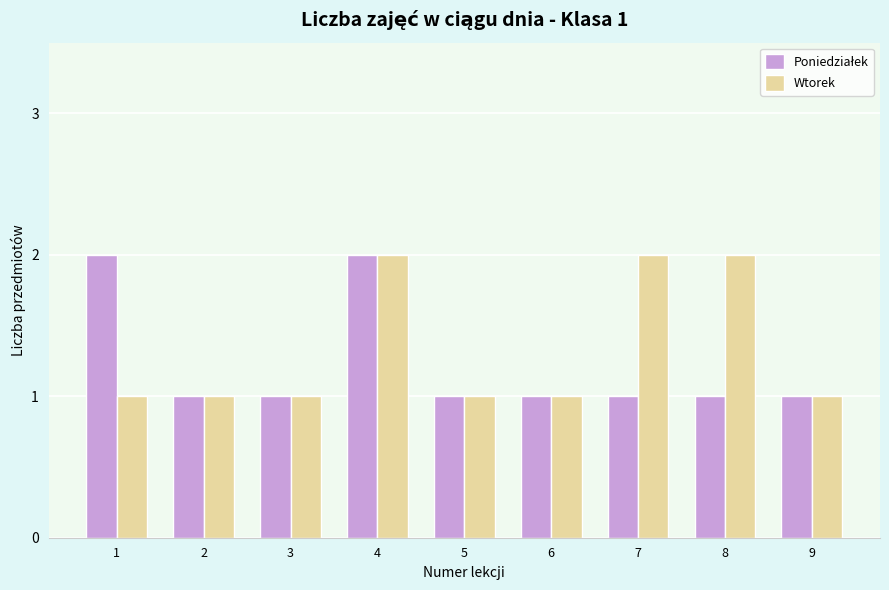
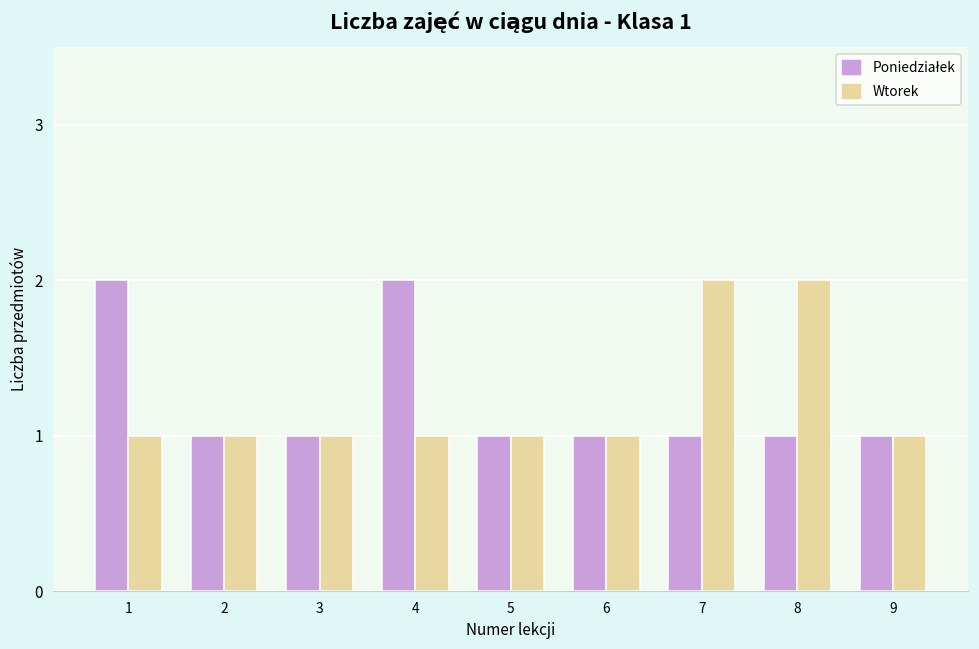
  {
    "Poniedziałek": {
      "1": 2,
      "2": 1,
      "3": 1,
      "4": 2,
      "5": 1,
      "6": 1,
      "7": 1,
      "8": 1,
      "9": 1
    },
    "Wtorek": {
      "1": 1,
      "2": 1,
      "3": 1,
-     "4": 2,
+     "4": 1,
      "5": 1,
      "6": 1,
      "7": 2,
      "8": 2,
      "9": 1
    }
  }
